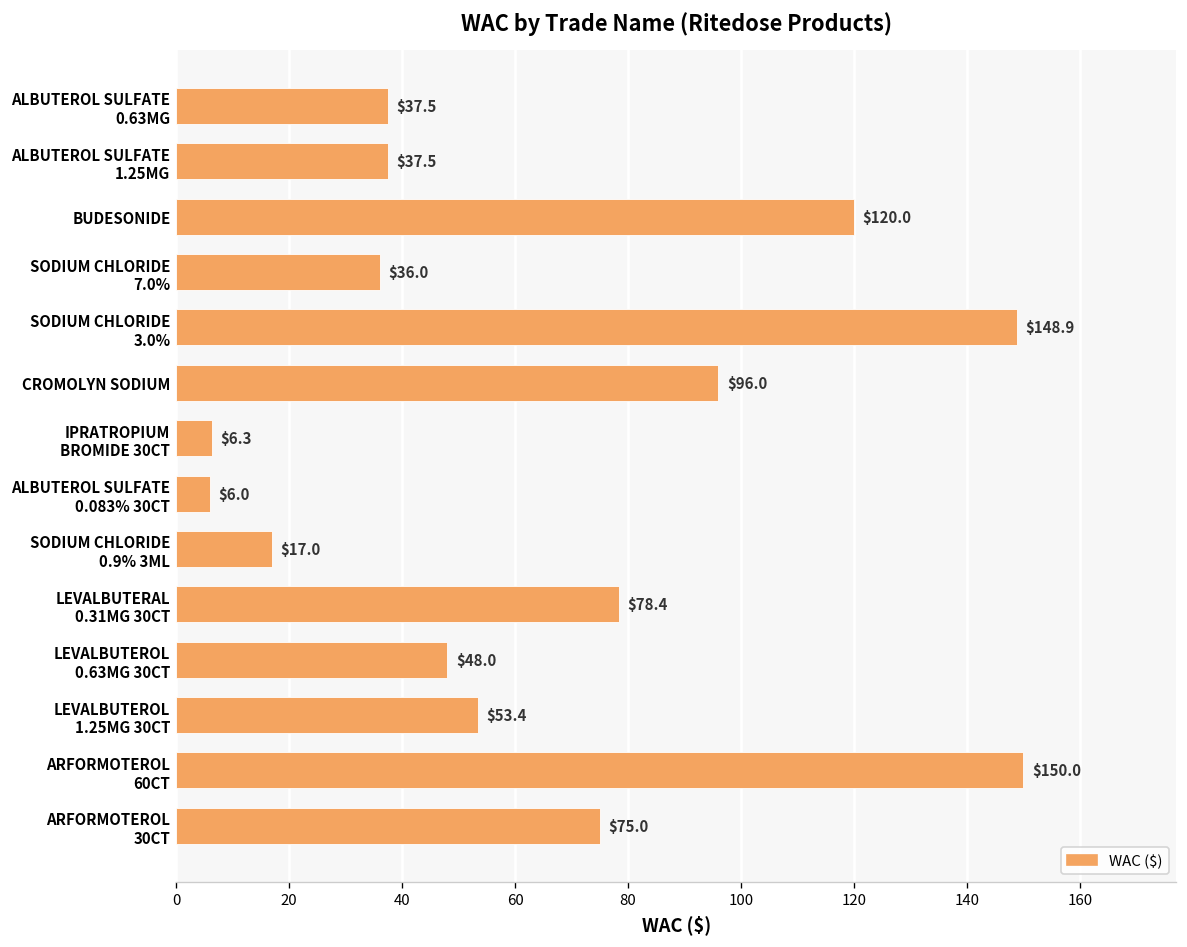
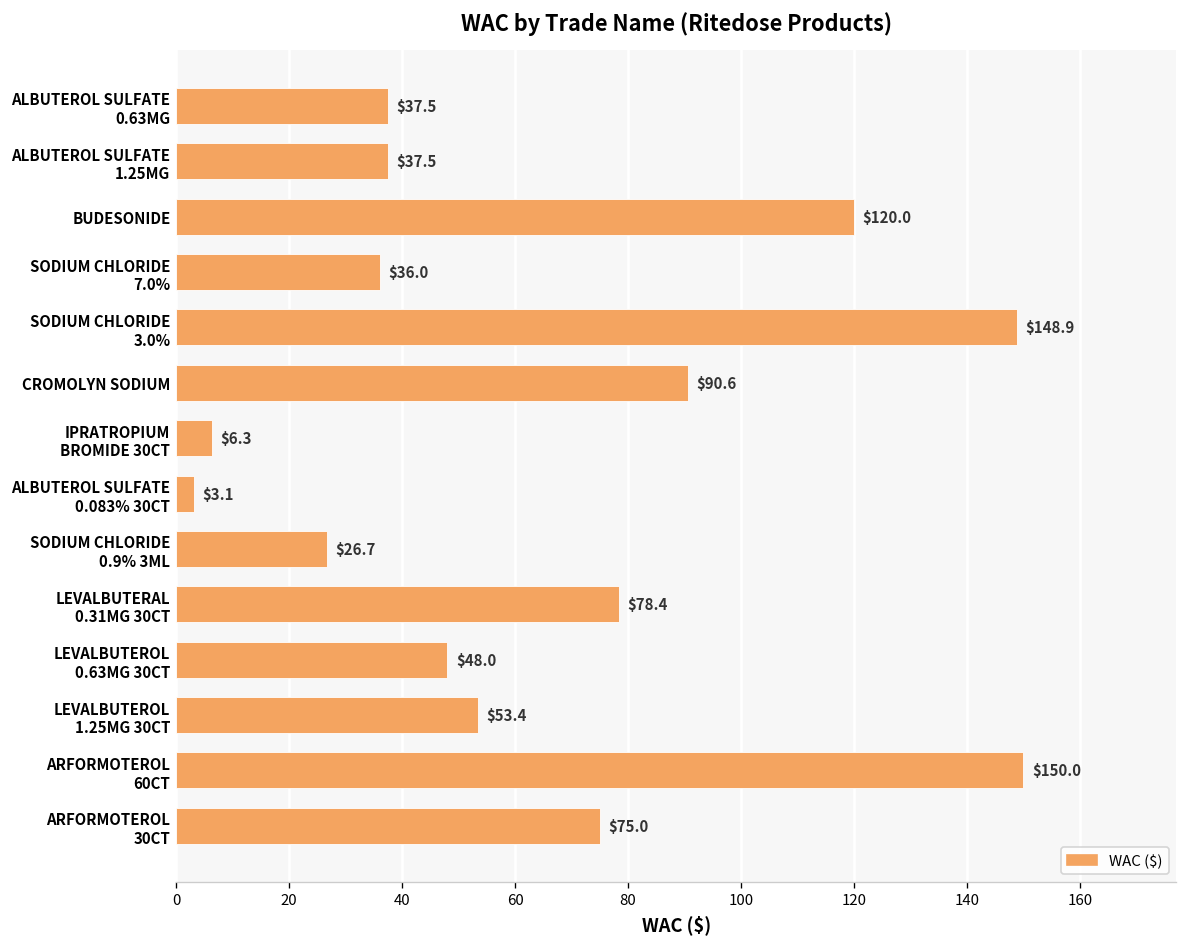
  {
    "ALBUTEROL SULFATE 0.63MG": "$37.5",
    "ALBUTEROL SULFATE 1.25MG": "$37.5",
    "BUDESONIDE": "$120.0",
    "SODIUM CHLORIDE 7.0%": "$36.0",
    "SODIUM CHLORIDE 3.0%": "$148.9",
-   "CROMOLYN SODIUM": "$96.0",
+   "CROMOLYN SODIUM": "$90.6",
    "IPRATROPIUM BROMIDE 30CT": "$6.3",
-   "ALBUTEROL SULFATE 0.083% 30CT": "$6.0",
-   "SODIUM CHLORIDE 0.9% 3ML": "$17.0",
+   "ALBUTEROL SULFATE 0.083% 30CT": "$3.1",
+   "SODIUM CHLORIDE 0.9% 3ML": "$26.7",
    "LEVALBUTERAL 0.31MG 30CT": "$78.4",
    "LEVALBUTEROL 0.63MG 30CT": "$48.0",
    "LEVALBUTEROL 1.25MG 30CT": "$53.4",
    "ARFORMOTEROL 60CT": "$150.0",
    "ARFORMOTEROL 30CT": "$75.0"
  }
